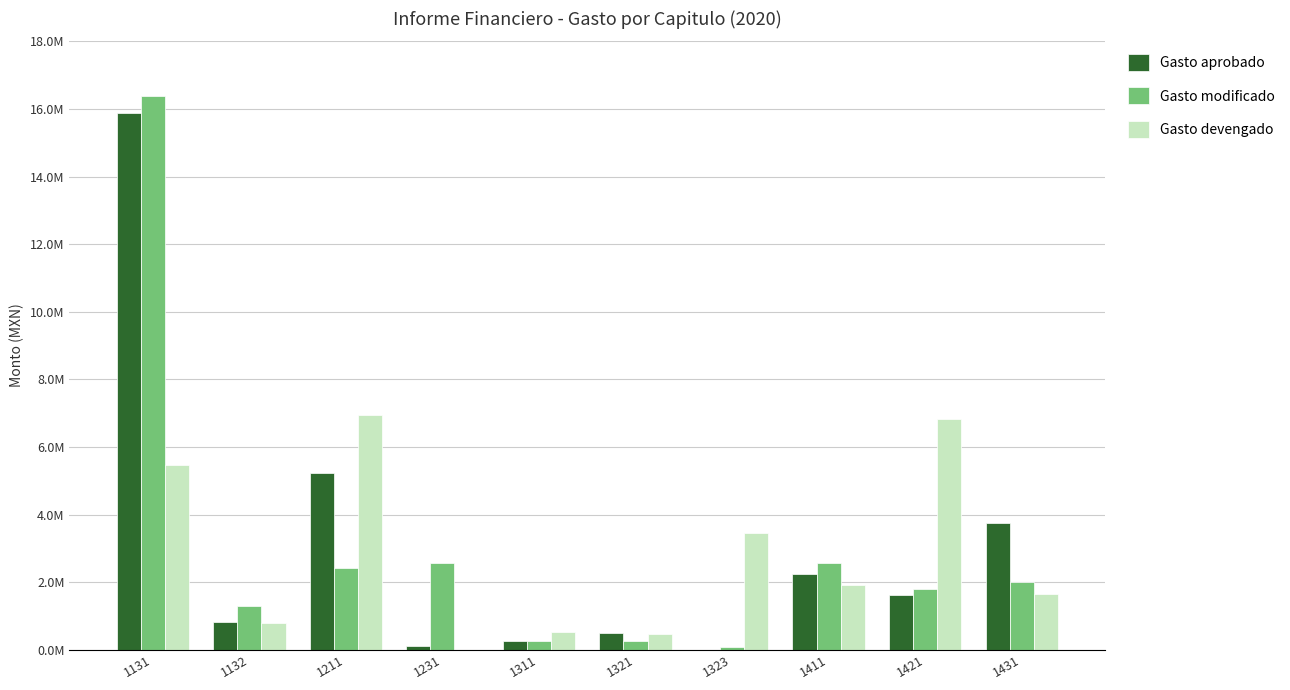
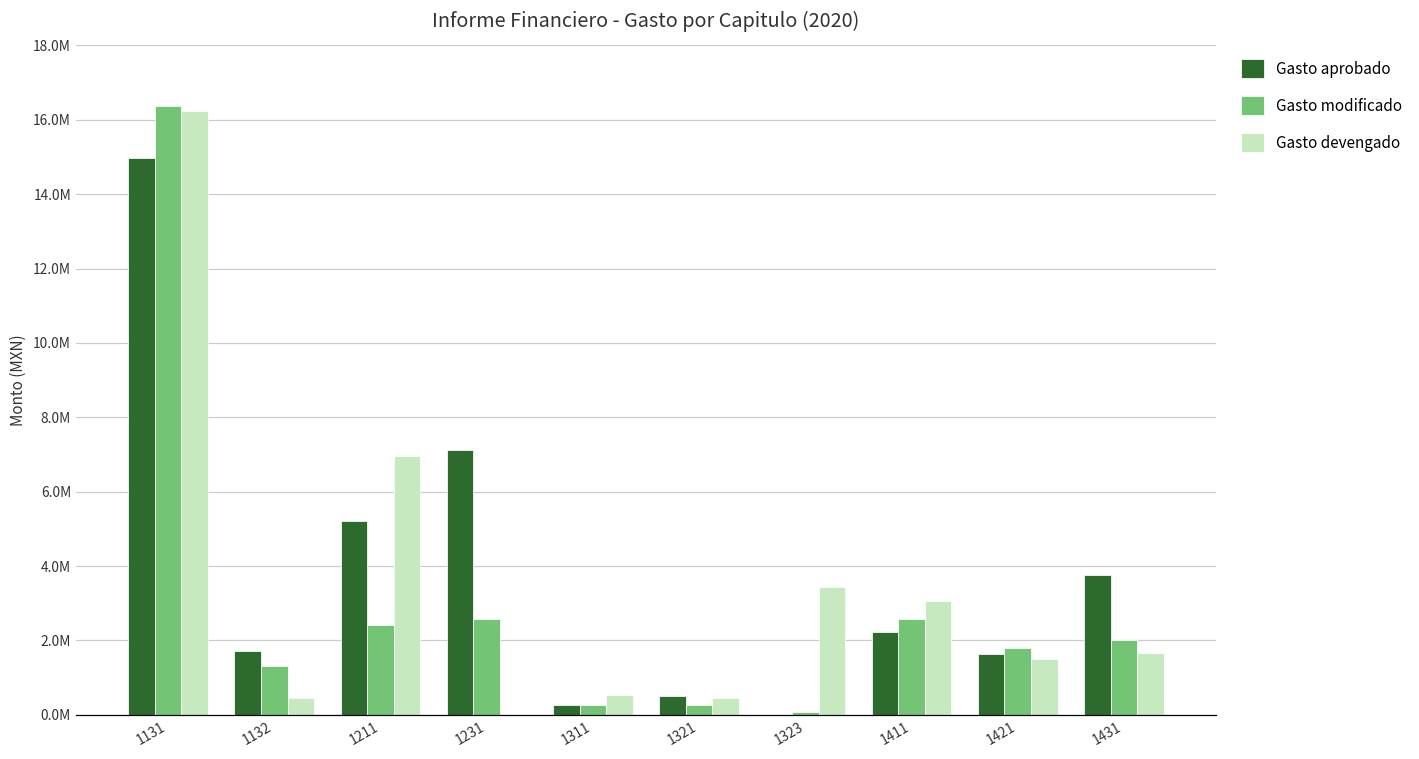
  {
    "Gasto aprobado": {
-     "1131": 15900000,
-     "1132": 800000,
+     "1131": 15000000,
+     "1132": 1700000,
      "1211": 5200000,
-     "1231": 100000,
+     "1231": 7100000,
      "1311": 300000,
      "1321": 500000,
      "1323": 0,
      "1411": 2200000,
      "1421": 1600000,
      "1431": 3800000
    },
    "Gasto modificado": {
      "1131": 16400000,
      "1132": 1300000,
      "1211": 2400000,
      "1231": 2600000,
      "1311": 300000,
      "1321": 300000,
      "1323": 100000,
      "1411": 2600000,
      "1421": 1800000,
      "1431": 2000000
    },
    "Gasto devengado": {
-     "1131": 5500000,
-     "1132": 800000,
+     "1131": 16200000,
+     "1132": 400000,
      "1211": 7000000,
      "1231": 0,
      "1311": 500000,
      "1321": 500000,
      "1323": 3400000,
-     "1411": 1900000,
-     "1421": 6800000,
+     "1411": 3000000,
+     "1421": 1500000,
      "1431": 1700000
    }
  }
